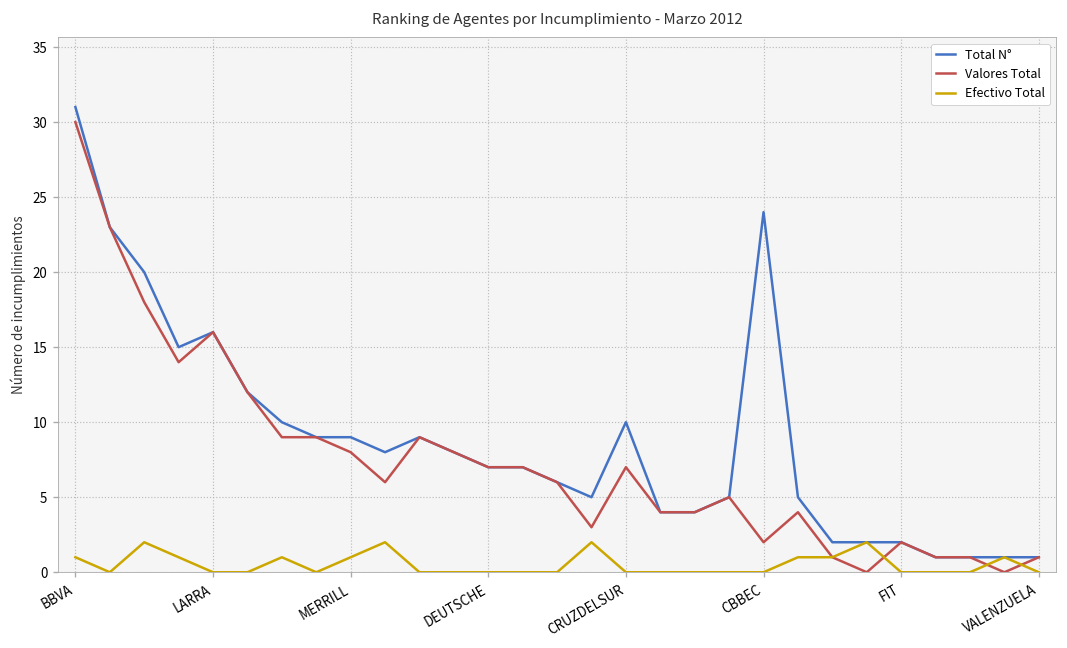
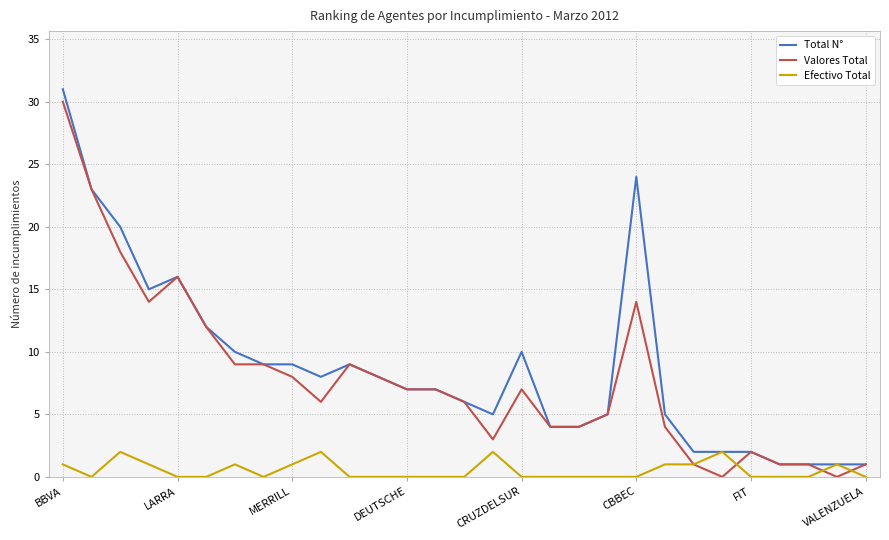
  {
    "Total N°": {
      "BBVA": 31,
      "MERRILL": 9,
      "CRUZDELSUR": 10,
      "CBBEC": 24
    },
    "Valores Total": {
      "BBVA": 30,
      "MERRILL": 8,
      "CRUZDELSUR": 7,
-     "CBBEC": 2
+     "CBBEC": 14
    },
    "Efectivo Total": {
      "BBVA": 1,
      "LARRA": 0,
      "MERRILL": 1,
      "DEUTSCHE": 0,
      "CRUZDELSUR": 0,
      "CBBEC": 0,
      "FIT": 0,
      "VALENZUELA": 0
    }
  }
